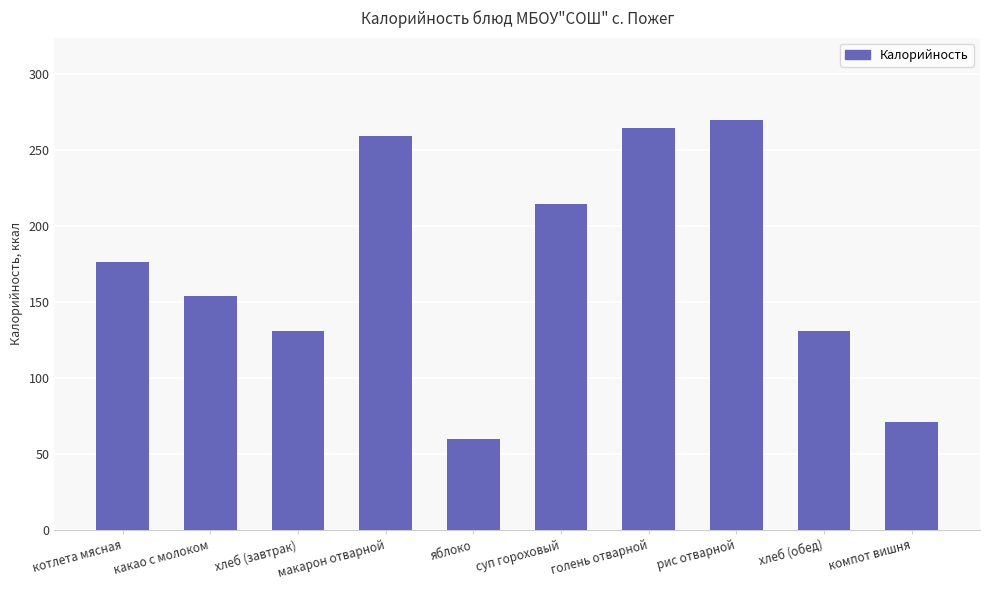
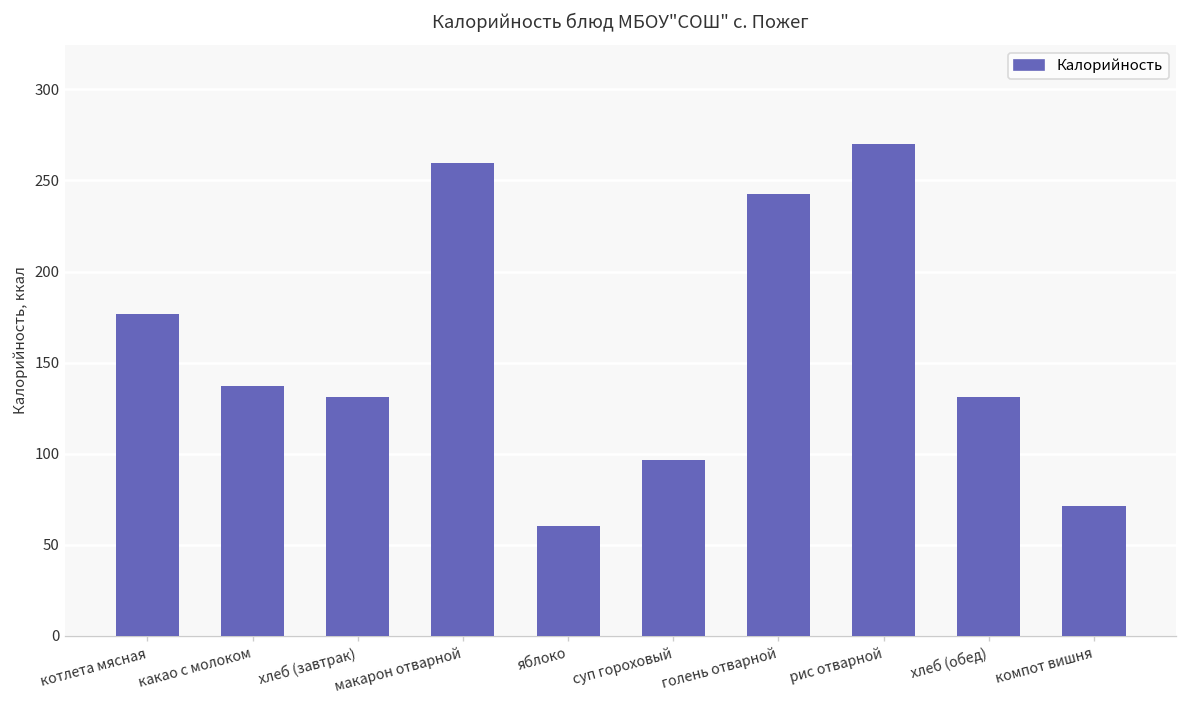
  {
    "котлета мясная": 177,
-   "какао с молоком": 154,
+   "какао с молоком": 137,
    "хлеб (завтрак)": 131,
    "макарон отварной": 260,
    "яблоко": 60,
-   "суп гороховый": 215,
-   "голень отварной": 265,
+   "суп гороховый": 97,
+   "голень отварной": 243,
    "рис отварной": 270,
    "хлеб (обед)": 131,
    "компот вишня": 71
  }
